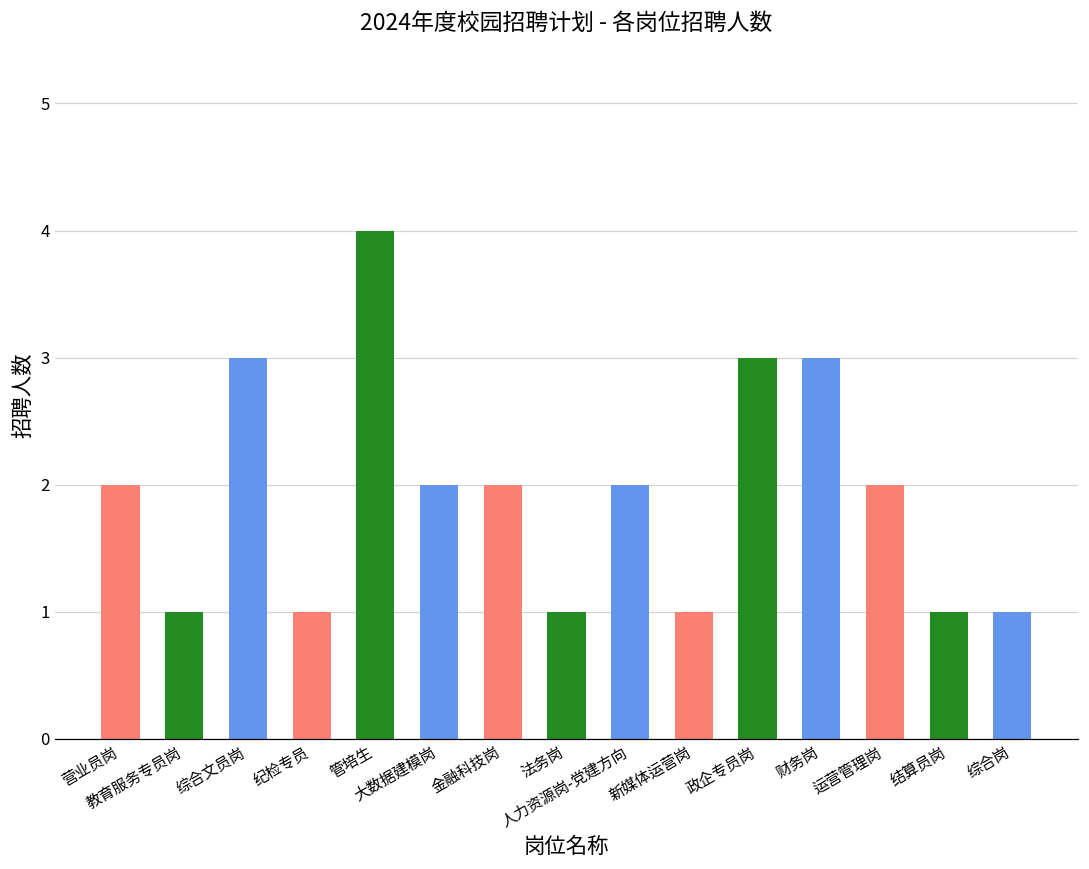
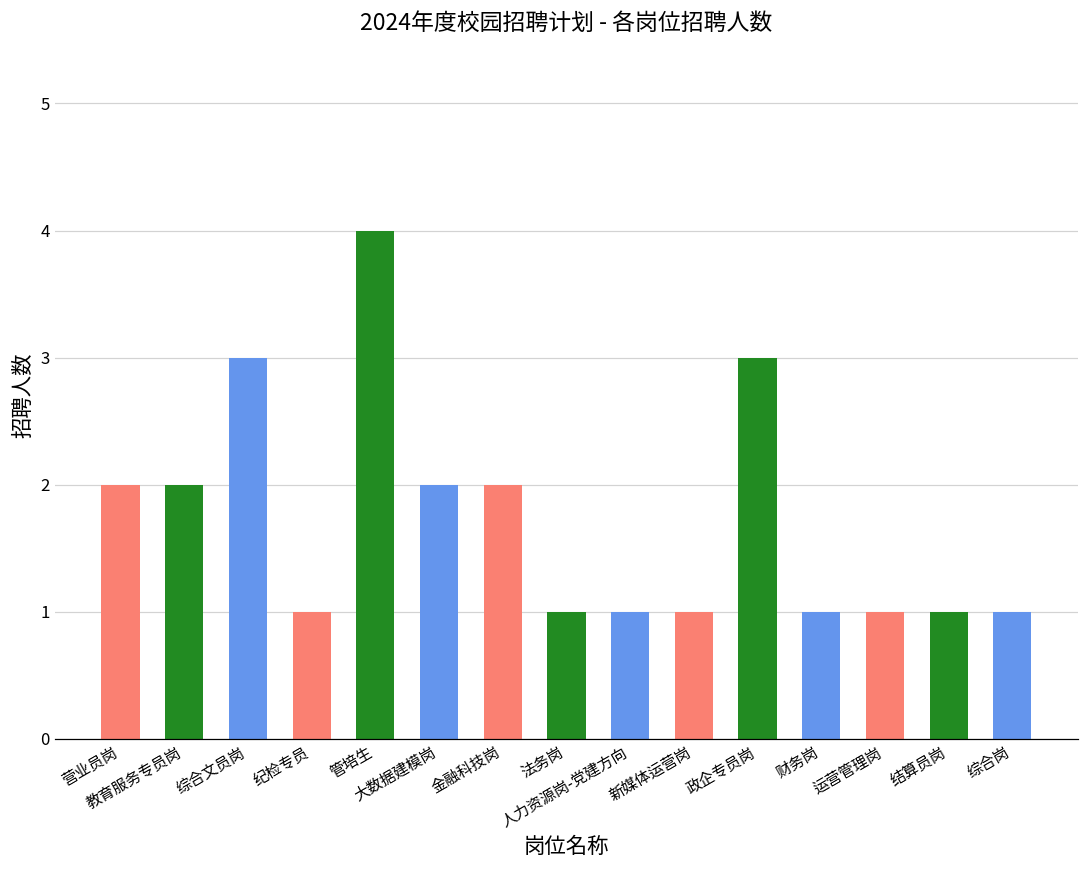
  {
    "营业员岗": 2,
-   "教育服务专员岗": 1,
+   "教育服务专员岗": 2,
    "综合文员岗": 3,
    "纪检专员": 1,
    "管培生": 4,
    "大数据建模岗": 2,
    "金融科技岗": 2,
    "法务岗": 1,
-   "人力资源岗-党建方向": 2,
+   "人力资源岗-党建方向": 1,
    "新媒体运营岗": 1,
    "政企专员岗": 3,
-   "财务岗": 3,
-   "运营管理岗": 2,
+   "财务岗": 1,
+   "运营管理岗": 1,
    "结算员岗": 1,
    "综合岗": 1
  }
